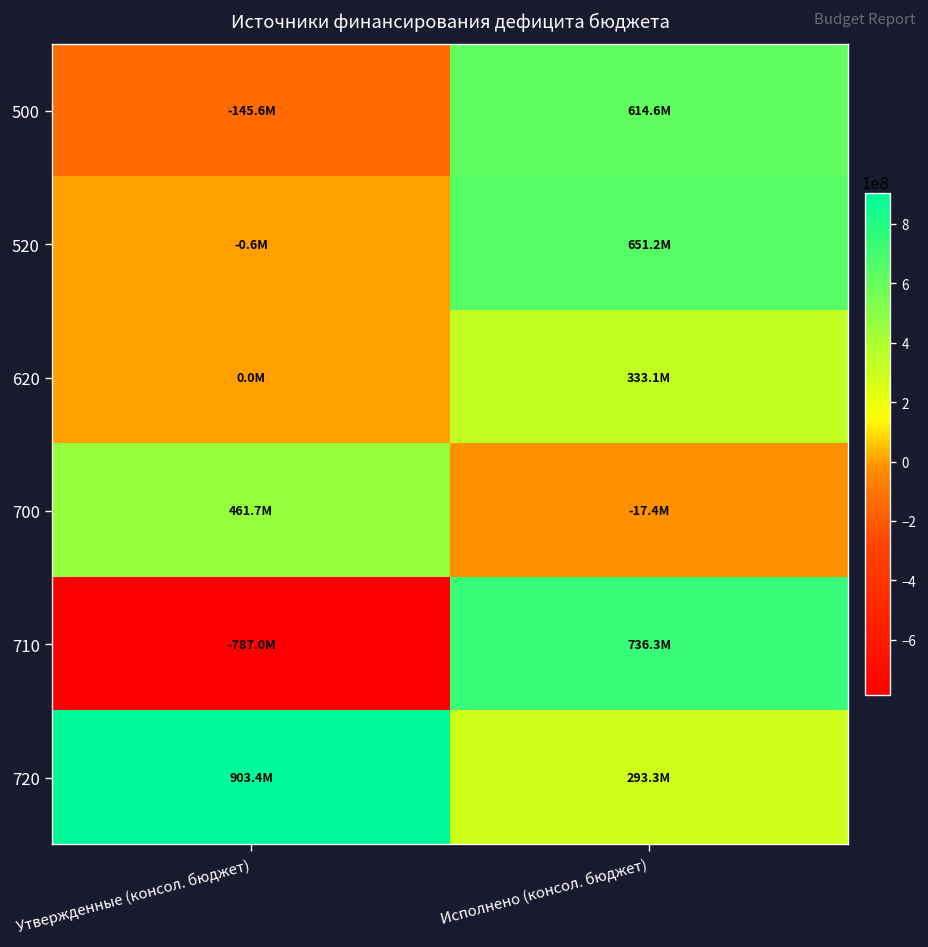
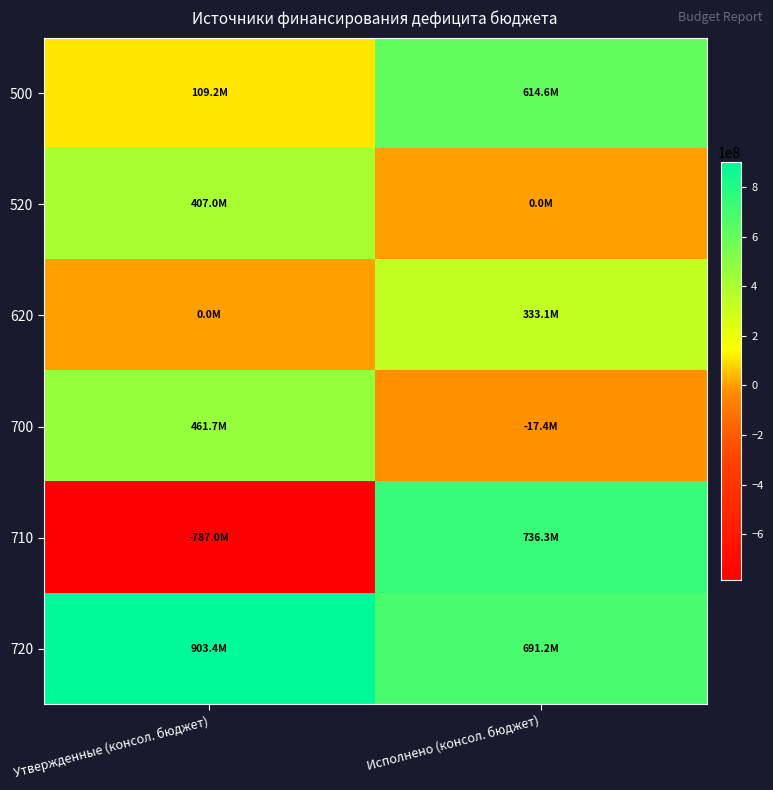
  {
    "500": {
-     "Утвержденные (консол. бюджет)": "-145.6M",
+     "Утвержденные (консол. бюджет)": "109.2M",
      "Исполнено (консол. бюджет)": "614.6M"
    },
    "520": {
-     "Утвержденные (консол. бюджет)": "-0.6M",
-     "Исполнено (консол. бюджет)": "651.2M"
+     "Утвержденные (консол. бюджет)": "407.0M",
+     "Исполнено (консол. бюджет)": "0.0M"
    },
    "620": {
      "Утвержденные (консол. бюджет)": "0.0M",
      "Исполнено (консол. бюджет)": "333.1M"
    },
    "700": {
      "Утвержденные (консол. бюджет)": "461.7M",
      "Исполнено (консол. бюджет)": "-17.4M"
    },
    "710": {
      "Утвержденные (консол. бюджет)": "-787.0M",
      "Исполнено (консол. бюджет)": "736.3M"
    },
    "720": {
      "Утвержденные (консол. бюджет)": "903.4M",
-     "Исполнено (консол. бюджет)": "293.3M"
+     "Исполнено (консол. бюджет)": "691.2M"
    }
  }
